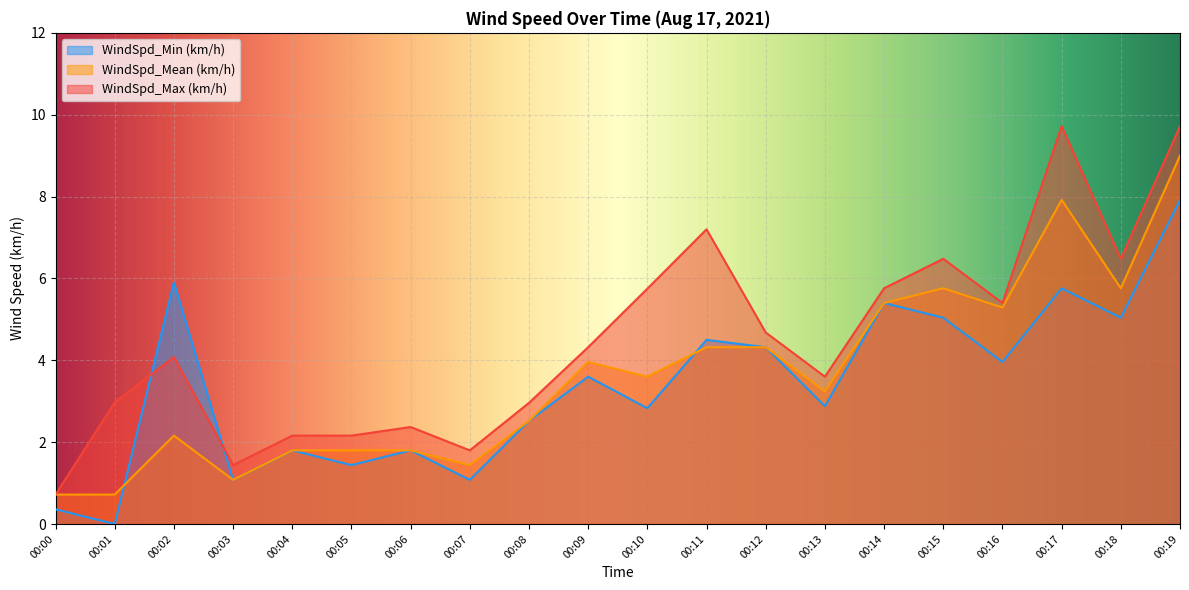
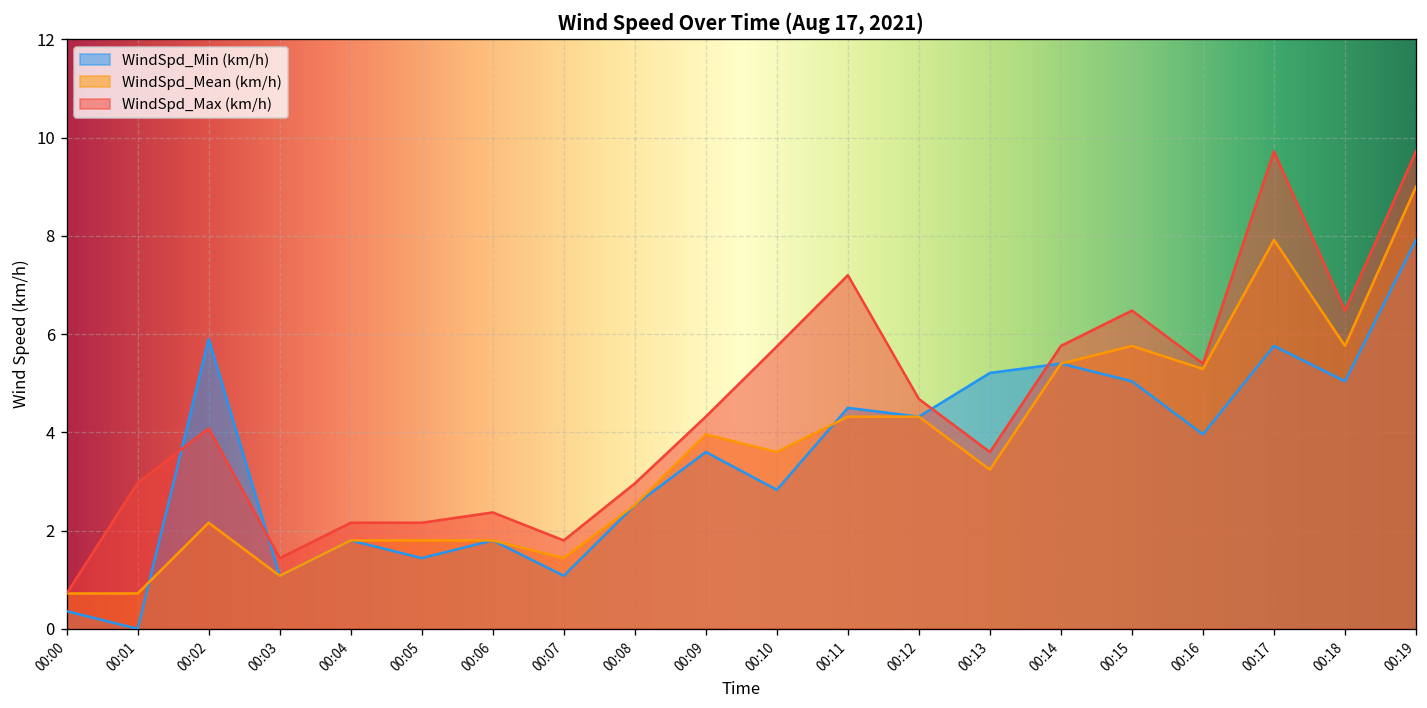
  {
    "WindSpd_Min (km/h)": {
      "00:00": 0.4,
      "00:01": 0.0,
      "00:02": 5.9,
      "00:05": 1.4,
      "00:07": 1.1,
      "00:09": 3.6,
      "00:10": 2.8,
      "00:11": 4.5,
-     "00:13": 2.9,
+     "00:13": 5.2,
      "00:15": 5.0,
      "00:16": 4.0,
      "00:17": 5.8,
      "00:18": 5.0,
      "00:19": 7.9
    },
    "WindSpd_Mean (km/h)": {
      "00:01": 0.7,
      "00:02": 2.2,
      "00:05": 1.8,
      "00:07": 1.4,
      "00:09": 4.0,
      "00:10": 3.6,
      "00:11": 4.3,
      "00:13": 3.2,
      "00:15": 5.8,
      "00:16": 5.3,
      "00:17": 7.9,
      "00:18": 5.8,
      "00:19": 9.0
    },
    "WindSpd_Max (km/h)": {
      "00:01": 3.0,
      "00:02": 4.1,
      "00:03": 1.4,
      "00:04": 2.2,
      "00:05": 2.2,
      "00:06": 2.4,
      "00:07": 1.8,
      "00:08": 3.0,
      "00:09": 4.3,
      "00:10": 5.8,
      "00:11": 7.2,
      "00:12": 4.7,
      "00:13": 3.6,
      "00:14": 5.8,
      "00:15": 6.5,
      "00:16": 5.4,
      "00:17": 9.7,
      "00:18": 6.5,
      "00:19": 9.7
    }
  }
